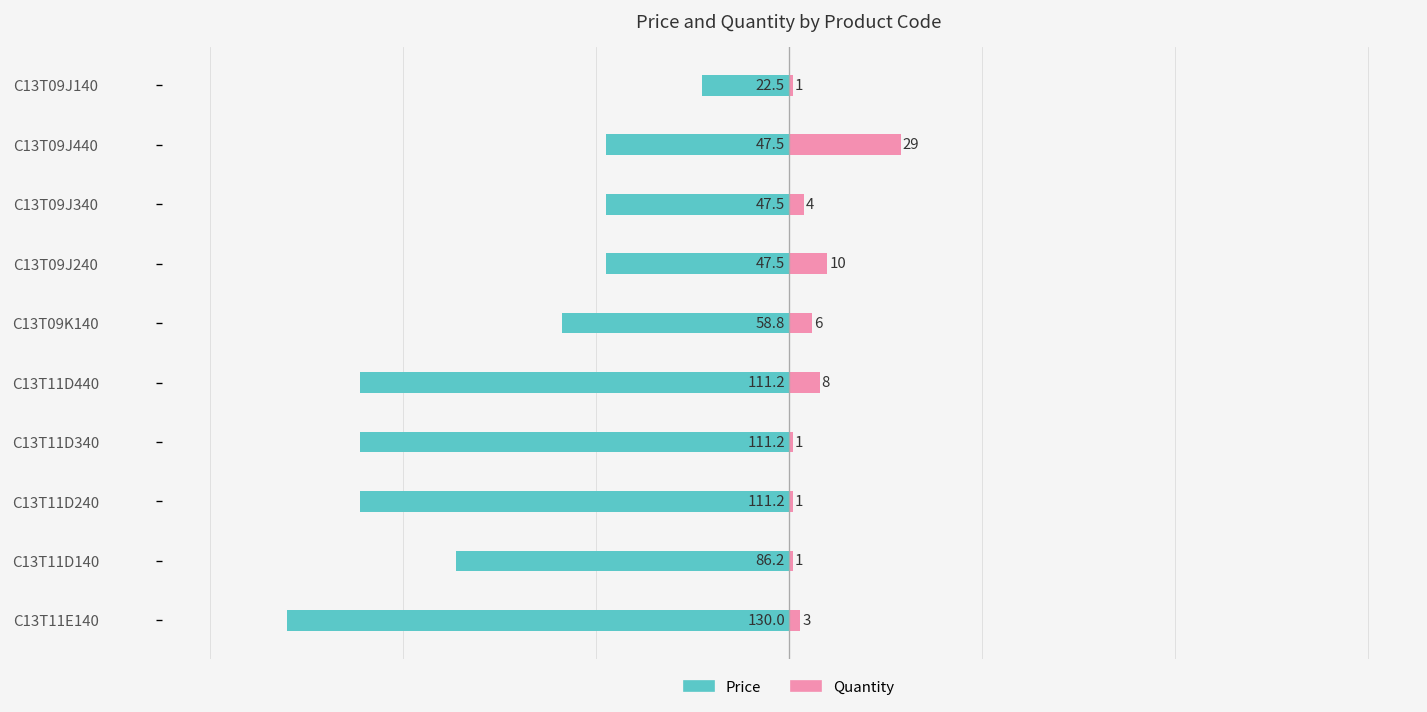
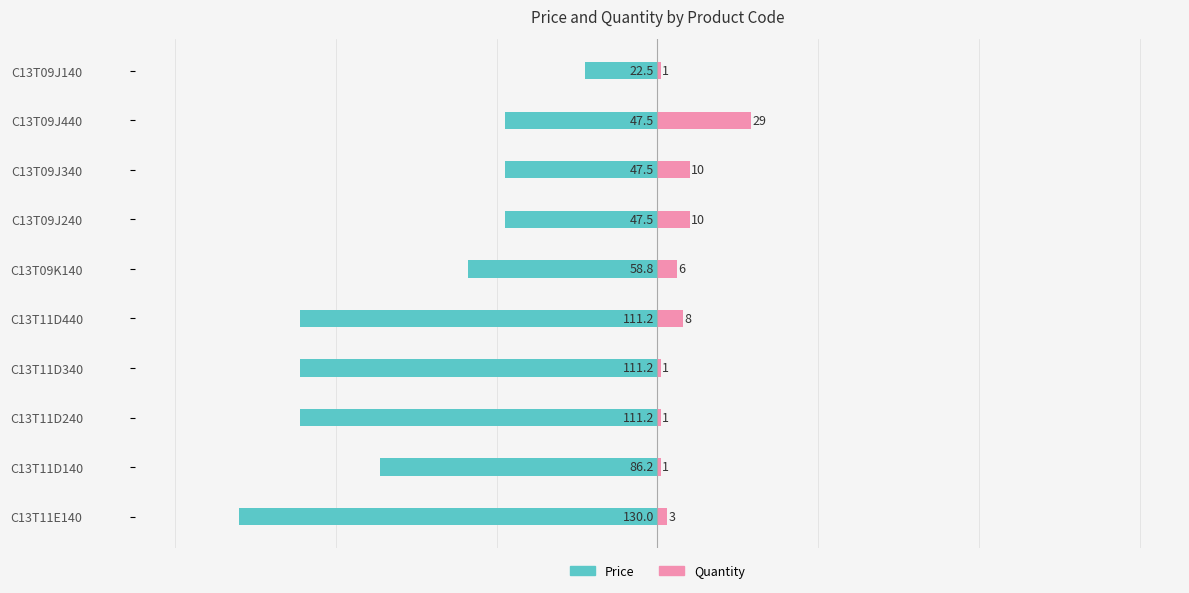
  {
    "Quantity": {
      "C13T09J140": 1,
      "C13T09J440": 29,
-     "C13T09J340": 4,
+     "C13T09J340": 10,
      "C13T09J240": 10,
      "C13T09K140": 6,
      "C13T11D440": 8,
      "C13T11D340": 1,
      "C13T11D240": 1,
      "C13T11D140": 1,
      "C13T11E140": 3
    }
  }
